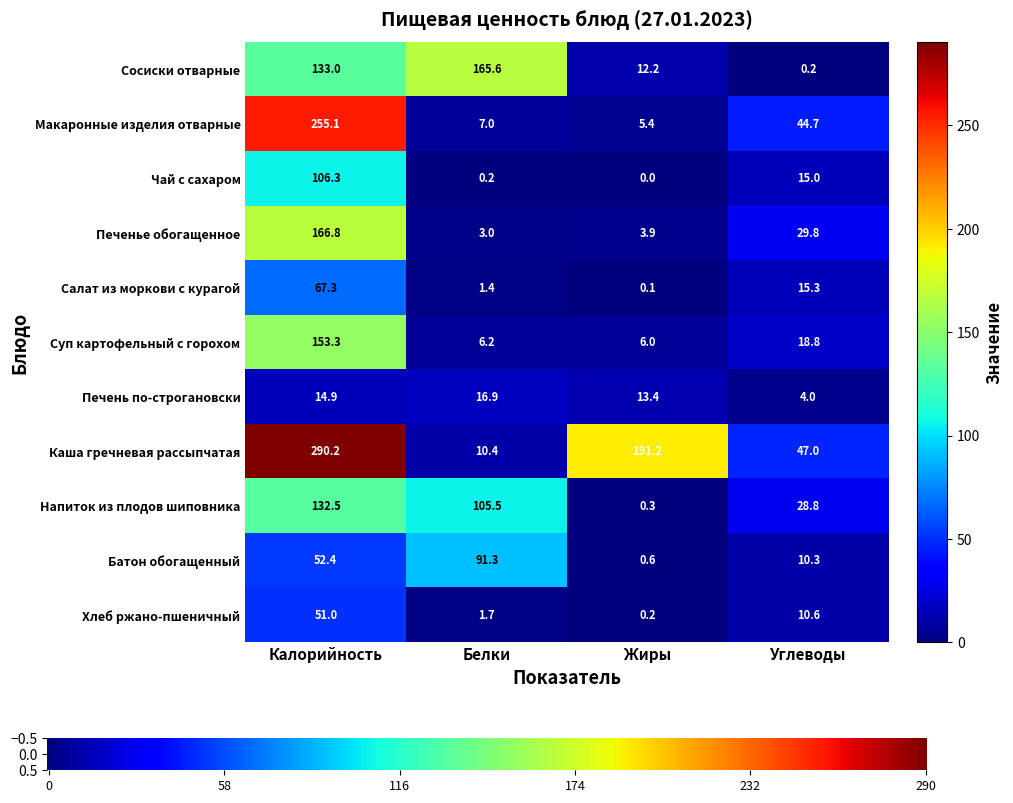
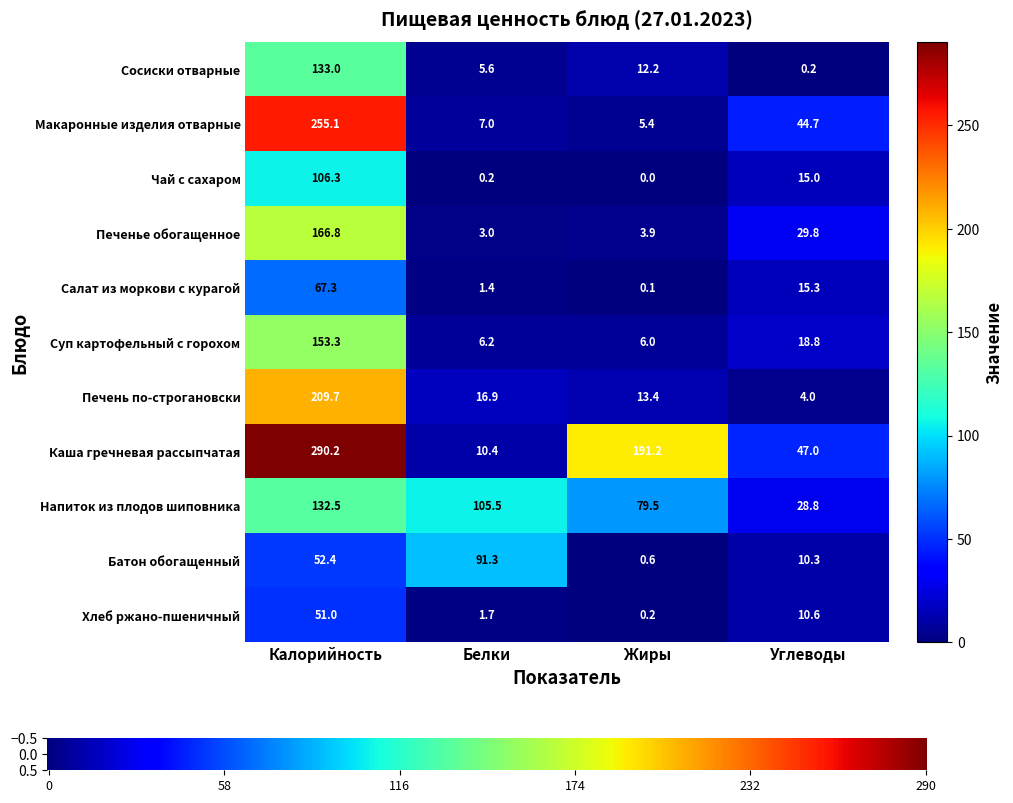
  {
    "Сосиски отварные": {
      "Калорийность": 133.0,
-     "Белки": 165.6,
+     "Белки": 5.6,
      "Жиры": 12.2,
      "Углеводы": 0.2
    },
    "Макаронные изделия отварные": {
      "Калорийность": 255.1,
      "Белки": 7.0,
      "Жиры": 5.4,
      "Углеводы": 44.7
    },
    "Чай с сахаром": {
      "Калорийность": 106.3,
      "Белки": 0.2,
      "Жиры": 0.0,
      "Углеводы": 15.0
    },
    "Печенье обогащенное": {
      "Калорийность": 166.8,
      "Белки": 3.0,
      "Жиры": 3.9,
      "Углеводы": 29.8
    },
    "Салат из моркови с курагой": {
      "Калорийность": 67.3,
      "Белки": 1.4,
      "Жиры": 0.1,
      "Углеводы": 15.3
    },
    "Суп картофельный с горохом": {
      "Калорийность": 153.3,
      "Белки": 6.2,
      "Жиры": 6.0,
      "Углеводы": 18.8
    },
    "Печень по-строгановски": {
-     "Калорийность": 14.9,
+     "Калорийность": 209.7,
      "Белки": 16.9,
      "Жиры": 13.4,
      "Углеводы": 4.0
    },
    "Каша гречневая рассыпчатая": {
      "Калорийность": 290.2,
      "Белки": 10.4,
      "Жиры": 191.2,
      "Углеводы": 47.0
    },
    "Напиток из плодов шиповника": {
      "Калорийность": 132.5,
      "Белки": 105.5,
-     "Жиры": 0.3,
+     "Жиры": 79.5,
      "Углеводы": 28.8
    },
    "Батон обогащенный": {
      "Калорийность": 52.4,
      "Белки": 91.3,
      "Жиры": 0.6,
      "Углеводы": 10.3
    },
    "Хлеб ржано-пшеничный": {
      "Калорийность": 51.0,
      "Белки": 1.7,
      "Жиры": 0.2,
      "Углеводы": 10.6
    }
  }
